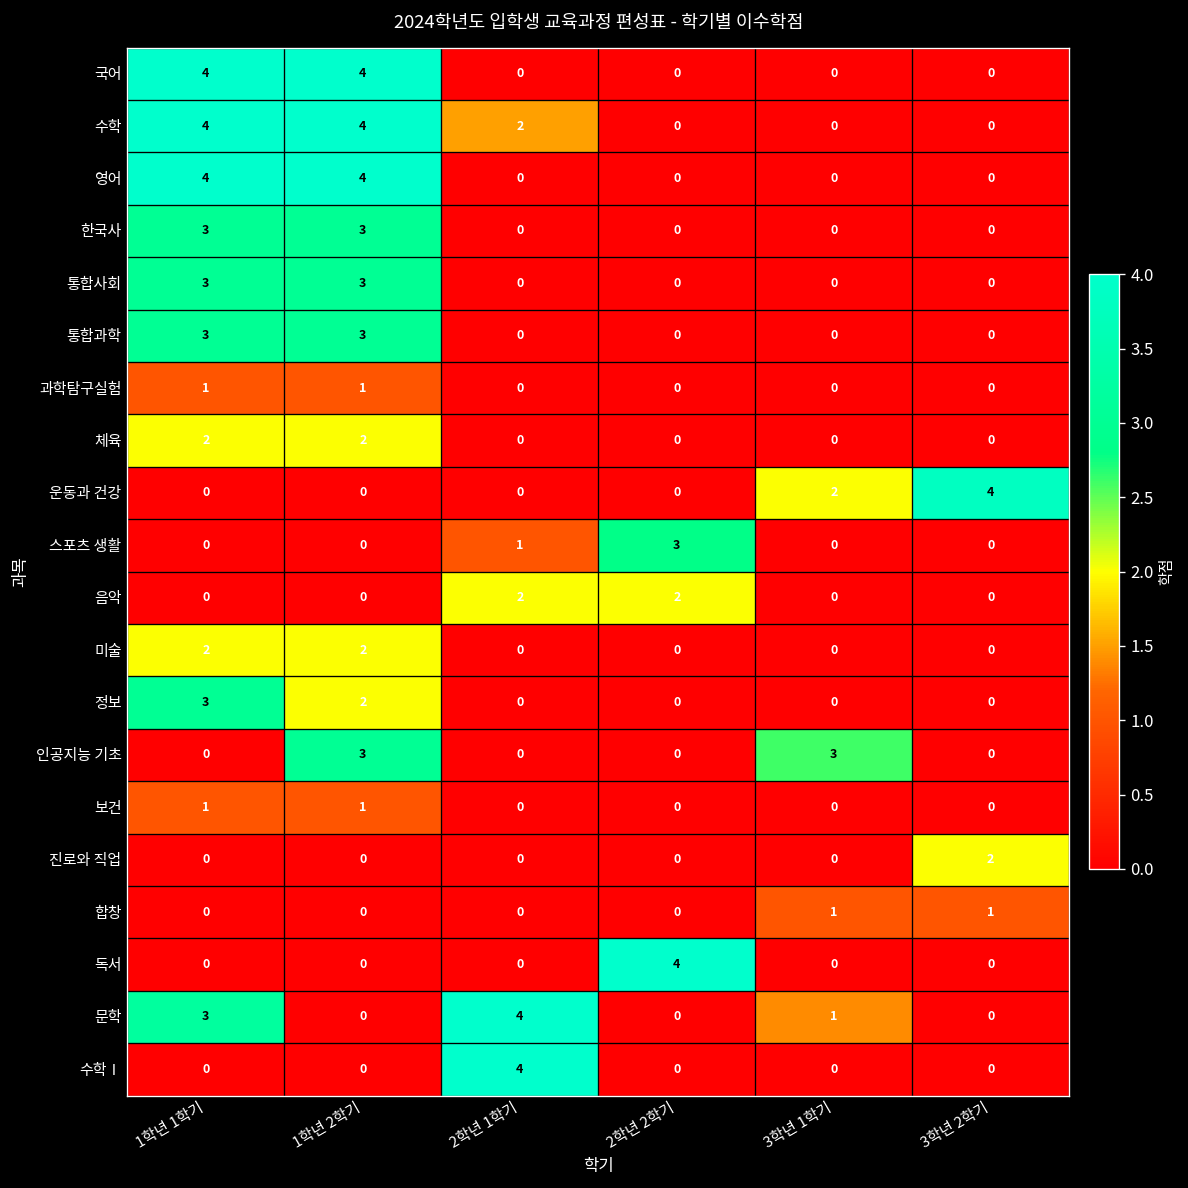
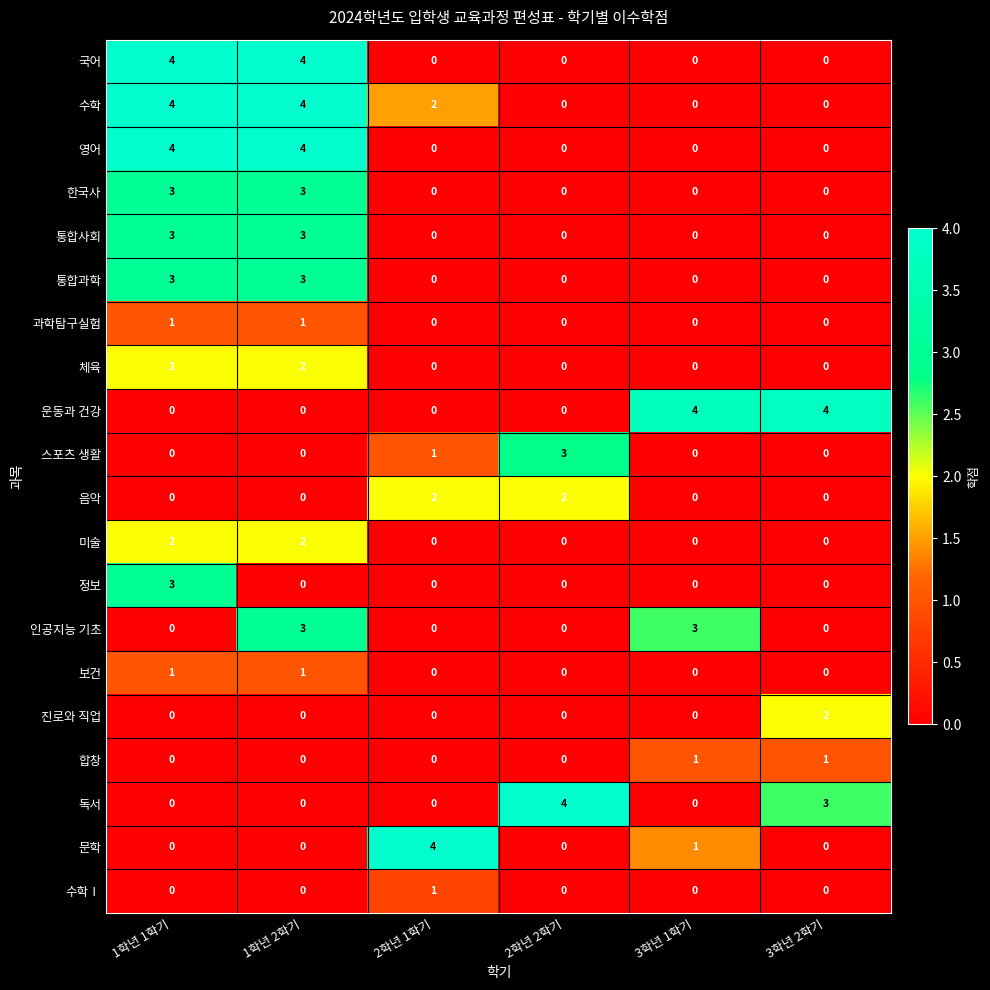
  {
    "국어": {
      "1학년 1학기": 4,
      "1학년 2학기": 4,
      "2학년 1학기": 0,
      "2학년 2학기": 0,
      "3학년 1학기": 0,
      "3학년 2학기": 0
    },
    "수학": {
      "1학년 1학기": 4,
      "1학년 2학기": 4,
      "2학년 1학기": 2,
      "2학년 2학기": 0,
      "3학년 1학기": 0,
      "3학년 2학기": 0
    },
    "영어": {
      "1학년 1학기": 4,
      "1학년 2학기": 4,
      "2학년 1학기": 0,
      "2학년 2학기": 0,
      "3학년 1학기": 0,
      "3학년 2학기": 0
    },
    "한국사": {
      "1학년 1학기": 3,
      "1학년 2학기": 3,
      "2학년 1학기": 0,
      "2학년 2학기": 0,
      "3학년 1학기": 0,
      "3학년 2학기": 0
    },
    "통합사회": {
      "1학년 1학기": 3,
      "1학년 2학기": 3,
      "2학년 1학기": 0,
      "2학년 2학기": 0,
      "3학년 1학기": 0,
      "3학년 2학기": 0
    },
    "통합과학": {
      "1학년 1학기": 3,
      "1학년 2학기": 3,
      "2학년 1학기": 0,
      "2학년 2학기": 0,
      "3학년 1학기": 0,
      "3학년 2학기": 0
    },
    "과학탐구실험": {
      "1학년 1학기": 1,
      "1학년 2학기": 1,
      "2학년 1학기": 0,
      "2학년 2학기": 0,
      "3학년 1학기": 0,
      "3학년 2학기": 0
    },
    "체육": {
      "1학년 1학기": 2,
      "1학년 2학기": 2,
      "2학년 1학기": 0,
      "2학년 2학기": 0,
      "3학년 1학기": 0,
      "3학년 2학기": 0
    },
    "운동과 건강": {
      "1학년 1학기": 0,
      "1학년 2학기": 0,
      "2학년 1학기": 0,
      "2학년 2학기": 0,
-     "3학년 1학기": 2,
+     "3학년 1학기": 4,
      "3학년 2학기": 4
    },
    "스포츠 생활": {
      "1학년 1학기": 0,
      "1학년 2학기": 0,
      "2학년 1학기": 1,
      "2학년 2학기": 3,
      "3학년 1학기": 0,
      "3학년 2학기": 0
    },
    "음악": {
      "1학년 1학기": 0,
      "1학년 2학기": 0,
      "2학년 1학기": 2,
      "2학년 2학기": 2,
      "3학년 1학기": 0,
      "3학년 2학기": 0
    },
    "미술": {
      "1학년 1학기": 2,
      "1학년 2학기": 2,
      "2학년 1학기": 0,
      "2학년 2학기": 0,
      "3학년 1학기": 0,
      "3학년 2학기": 0
    },
    "정보": {
      "1학년 1학기": 3,
-     "1학년 2학기": 2,
+     "1학년 2학기": 0,
      "2학년 1학기": 0,
      "2학년 2학기": 0,
      "3학년 1학기": 0,
      "3학년 2학기": 0
    },
    "인공지능 기초": {
      "1학년 1학기": 0,
      "1학년 2학기": 3,
      "2학년 1학기": 0,
      "2학년 2학기": 0,
      "3학년 1학기": 3,
      "3학년 2학기": 0
    },
    "보건": {
      "1학년 1학기": 1,
      "1학년 2학기": 1,
      "2학년 1학기": 0,
      "2학년 2학기": 0,
      "3학년 1학기": 0,
      "3학년 2학기": 0
    },
    "진로와 직업": {
      "1학년 1학기": 0,
      "1학년 2학기": 0,
      "2학년 1학기": 0,
      "2학년 2학기": 0,
      "3학년 1학기": 0,
      "3학년 2학기": 2
    },
    "합창": {
      "1학년 1학기": 0,
      "1학년 2학기": 0,
      "2학년 1학기": 0,
      "2학년 2학기": 0,
      "3학년 1학기": 1,
      "3학년 2학기": 1
    },
    "독서": {
      "1학년 1학기": 0,
      "1학년 2학기": 0,
      "2학년 1학기": 0,
      "2학년 2학기": 4,
      "3학년 1학기": 0,
-     "3학년 2학기": 0
+     "3학년 2학기": 3
    },
    "문학": {
-     "1학년 1학기": 3,
+     "1학년 1학기": 0,
      "1학년 2학기": 0,
      "2학년 1학기": 4,
      "2학년 2학기": 0,
      "3학년 1학기": 1,
      "3학년 2학기": 0
    },
    "수학Ⅰ": {
      "1학년 1학기": 0,
      "1학년 2학기": 0,
-     "2학년 1학기": 4,
+     "2학년 1학기": 1,
      "2학년 2학기": 0,
      "3학년 1학기": 0,
      "3학년 2학기": 0
    }
  }
